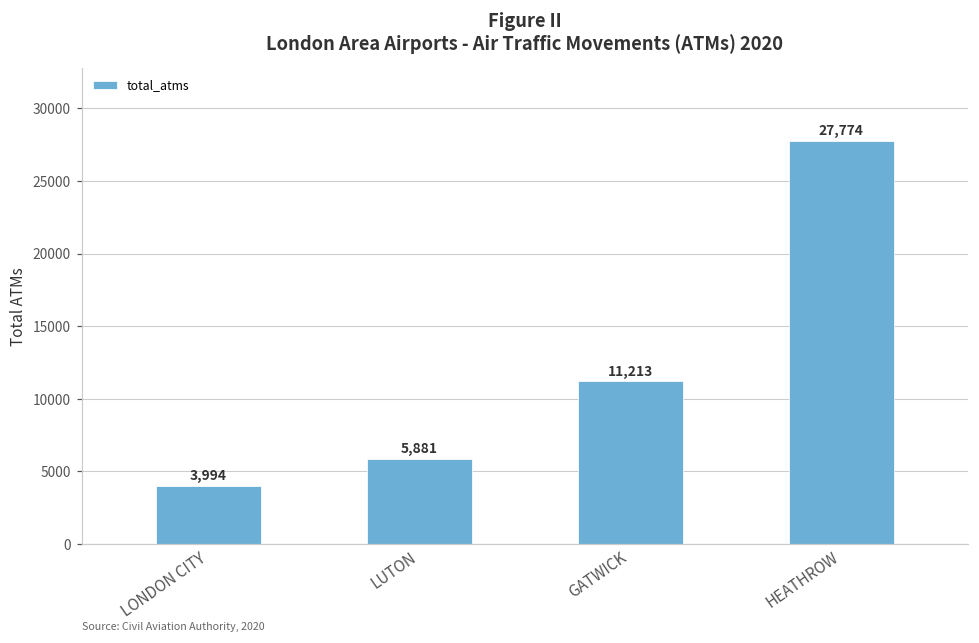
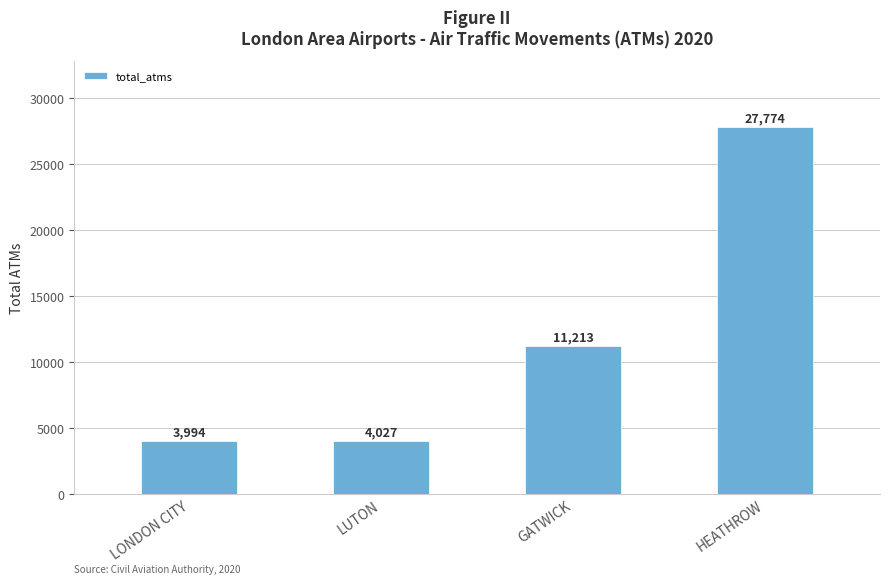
  {
    "LONDON CITY": "3,994",
-   "LUTON": "5,881",
+   "LUTON": "4,027",
    "GATWICK": "11,213",
    "HEATHROW": "27,774"
  }
